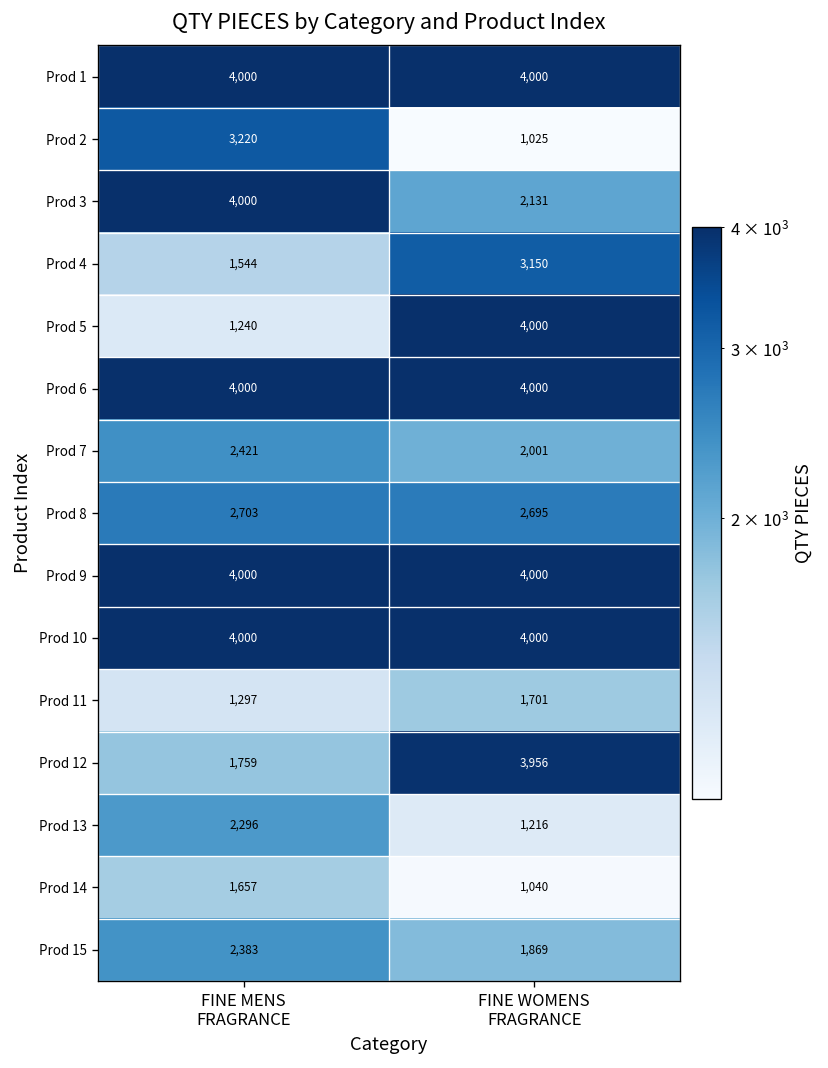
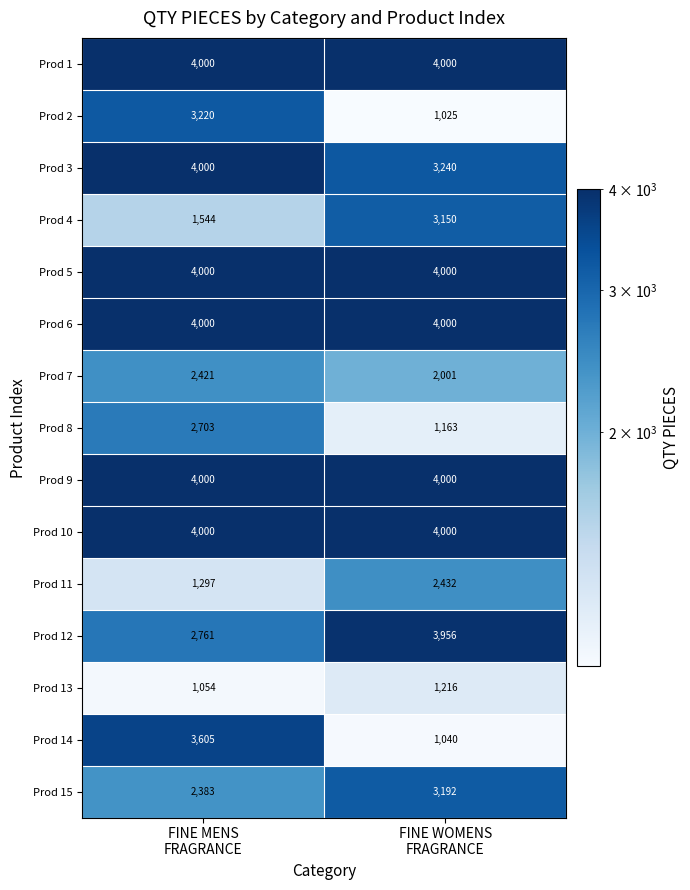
  {
    "Prod 1": {
      "FINE MENS FRAGRANCE": "4,000",
      "FINE WOMENS FRAGRANCE": "4,000"
    },
    "Prod 2": {
      "FINE MENS FRAGRANCE": "3,220",
      "FINE WOMENS FRAGRANCE": "1,025"
    },
    "Prod 3": {
      "FINE MENS FRAGRANCE": "4,000",
-     "FINE WOMENS FRAGRANCE": "2,131"
+     "FINE WOMENS FRAGRANCE": "3,240"
    },
    "Prod 4": {
      "FINE MENS FRAGRANCE": "1,544",
      "FINE WOMENS FRAGRANCE": "3,150"
    },
    "Prod 5": {
-     "FINE MENS FRAGRANCE": "1,240",
+     "FINE MENS FRAGRANCE": "4,000",
      "FINE WOMENS FRAGRANCE": "4,000"
    },
    "Prod 6": {
      "FINE MENS FRAGRANCE": "4,000",
      "FINE WOMENS FRAGRANCE": "4,000"
    },
    "Prod 7": {
      "FINE MENS FRAGRANCE": "2,421",
      "FINE WOMENS FRAGRANCE": "2,001"
    },
    "Prod 8": {
      "FINE MENS FRAGRANCE": "2,703",
-     "FINE WOMENS FRAGRANCE": "2,695"
+     "FINE WOMENS FRAGRANCE": "1,163"
    },
    "Prod 9": {
      "FINE MENS FRAGRANCE": "4,000",
      "FINE WOMENS FRAGRANCE": "4,000"
    },
    "Prod 10": {
      "FINE MENS FRAGRANCE": "4,000",
      "FINE WOMENS FRAGRANCE": "4,000"
    },
    "Prod 11": {
      "FINE MENS FRAGRANCE": "1,297",
-     "FINE WOMENS FRAGRANCE": "1,701"
+     "FINE WOMENS FRAGRANCE": "2,432"
    },
    "Prod 12": {
-     "FINE MENS FRAGRANCE": "1,759",
+     "FINE MENS FRAGRANCE": "2,761",
      "FINE WOMENS FRAGRANCE": "3,956"
    },
    "Prod 13": {
-     "FINE MENS FRAGRANCE": "2,296",
+     "FINE MENS FRAGRANCE": "1,054",
      "FINE WOMENS FRAGRANCE": "1,216"
    },
    "Prod 14": {
-     "FINE MENS FRAGRANCE": "1,657",
+     "FINE MENS FRAGRANCE": "3,605",
      "FINE WOMENS FRAGRANCE": "1,040"
    },
    "Prod 15": {
      "FINE MENS FRAGRANCE": "2,383",
-     "FINE WOMENS FRAGRANCE": "1,869"
+     "FINE WOMENS FRAGRANCE": "3,192"
    }
  }
